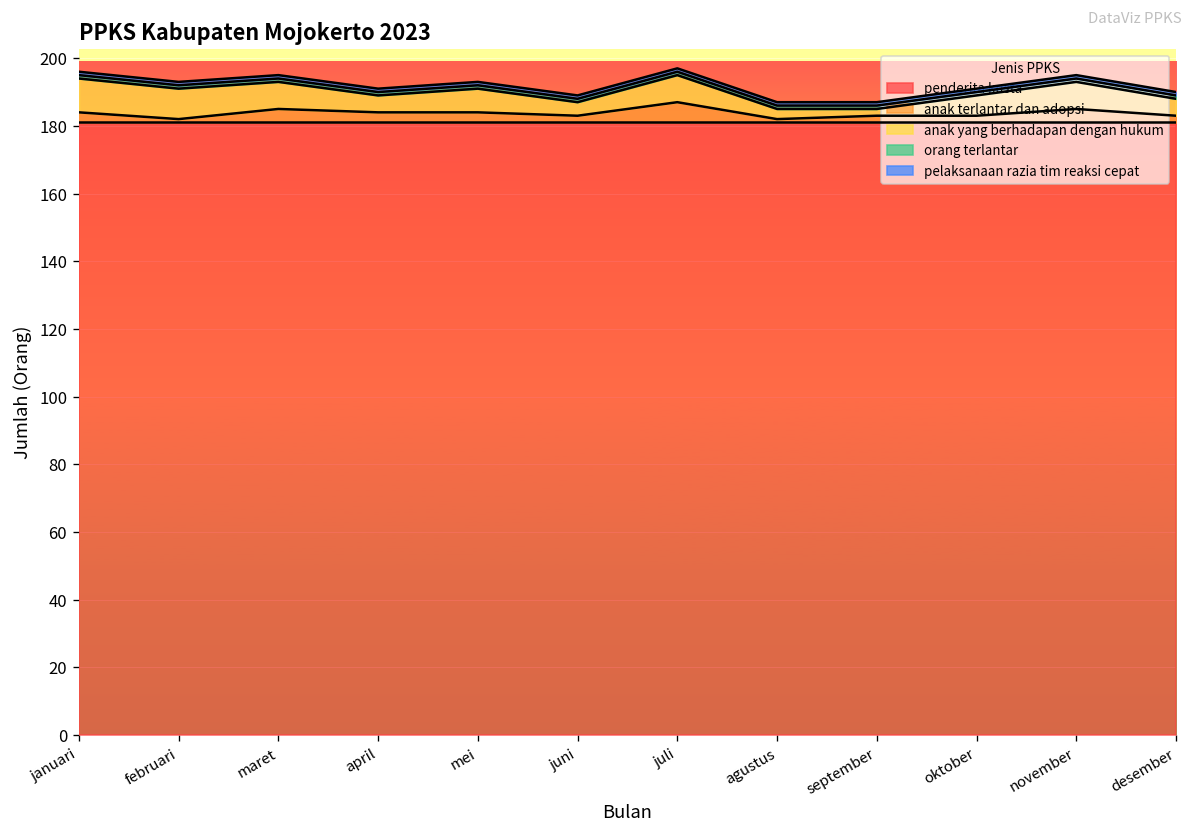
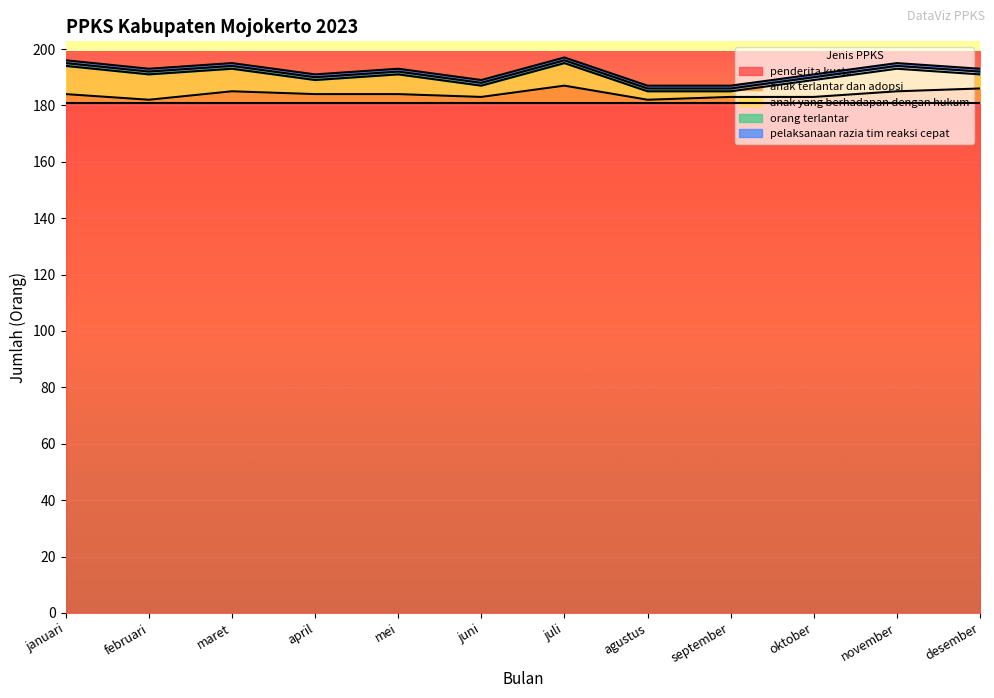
  {
    "penderita kusta": {
      "januari": 181,
      "februari": 181,
      "maret": 181,
      "april": 181,
      "mei": 181,
      "juni": 181,
      "juli": 181,
      "agustus": 181,
      "september": 181,
      "desember": 181
    },
    "anak terlantar dan adopsi": {
      "januari": 184,
      "februari": 182,
      "maret": 185,
      "april": 184,
      "mei": 184,
      "juni": 183,
      "juli": 187,
      "agustus": 182,
      "september": 183,
-     "desember": 183
+     "desember": 186
    },
    "anak yang berhadapan dengan hukum": {
      "januari": 194,
      "februari": 191,
      "maret": 193,
      "april": 189,
      "mei": 191,
      "juni": 187,
      "juli": 195,
      "agustus": 185,
      "september": 185,
      "desember": 5
    },
    "orang terlantar": {
      "januari": 195,
      "februari": 192,
      "maret": 194,
      "april": 190,
      "mei": 192,
      "juni": 188,
      "juli": 196,
      "agustus": 186,
      "september": 186,
      "desember": 1
    },
    "pelaksanaan razia tim reaksi cepat": {
      "januari": 196,
      "februari": 193,
      "maret": 195,
      "april": 191,
      "mei": 193,
      "juni": 189,
      "juli": 197,
      "agustus": 187,
      "september": 187,
      "desember": 1
    }
  }
